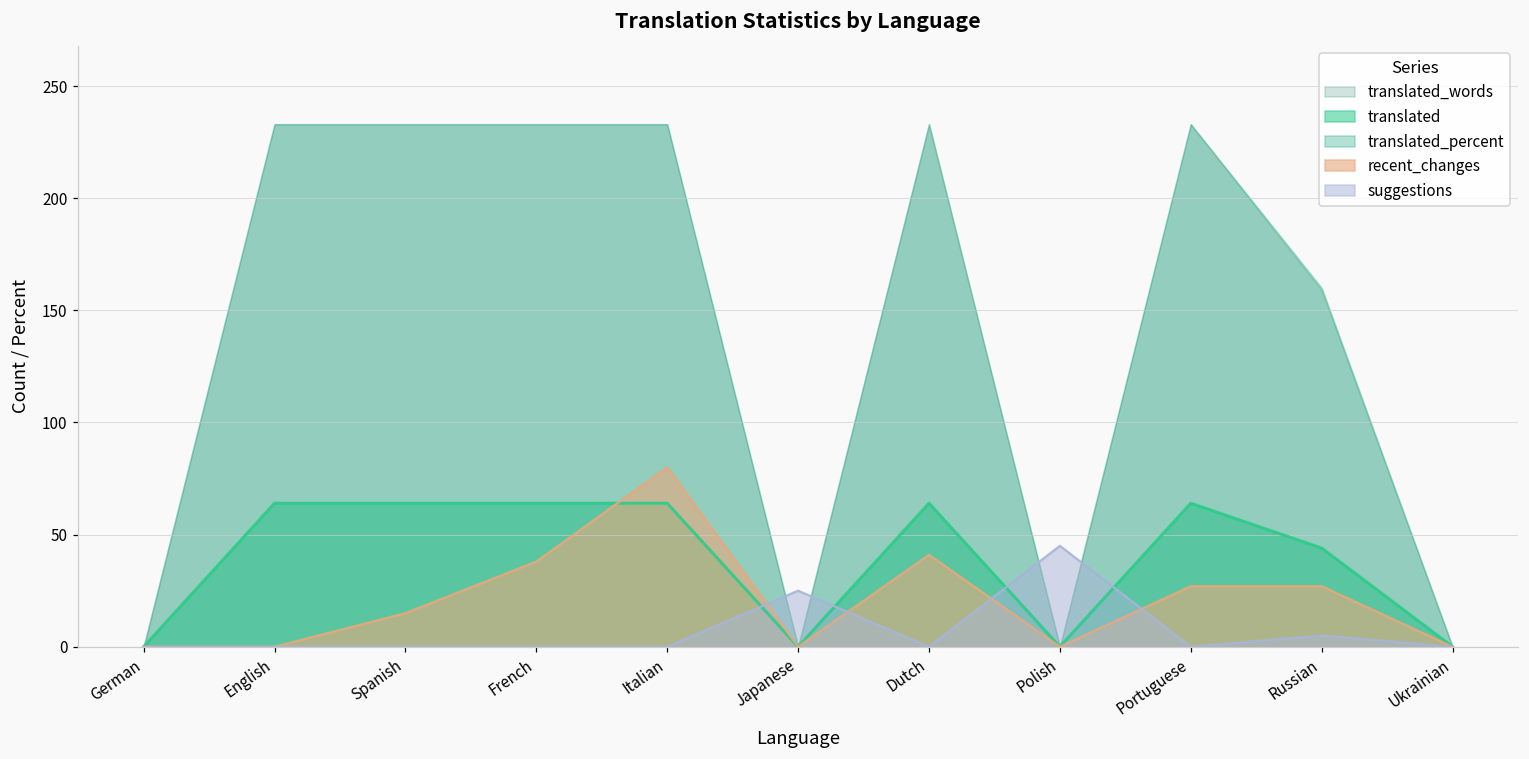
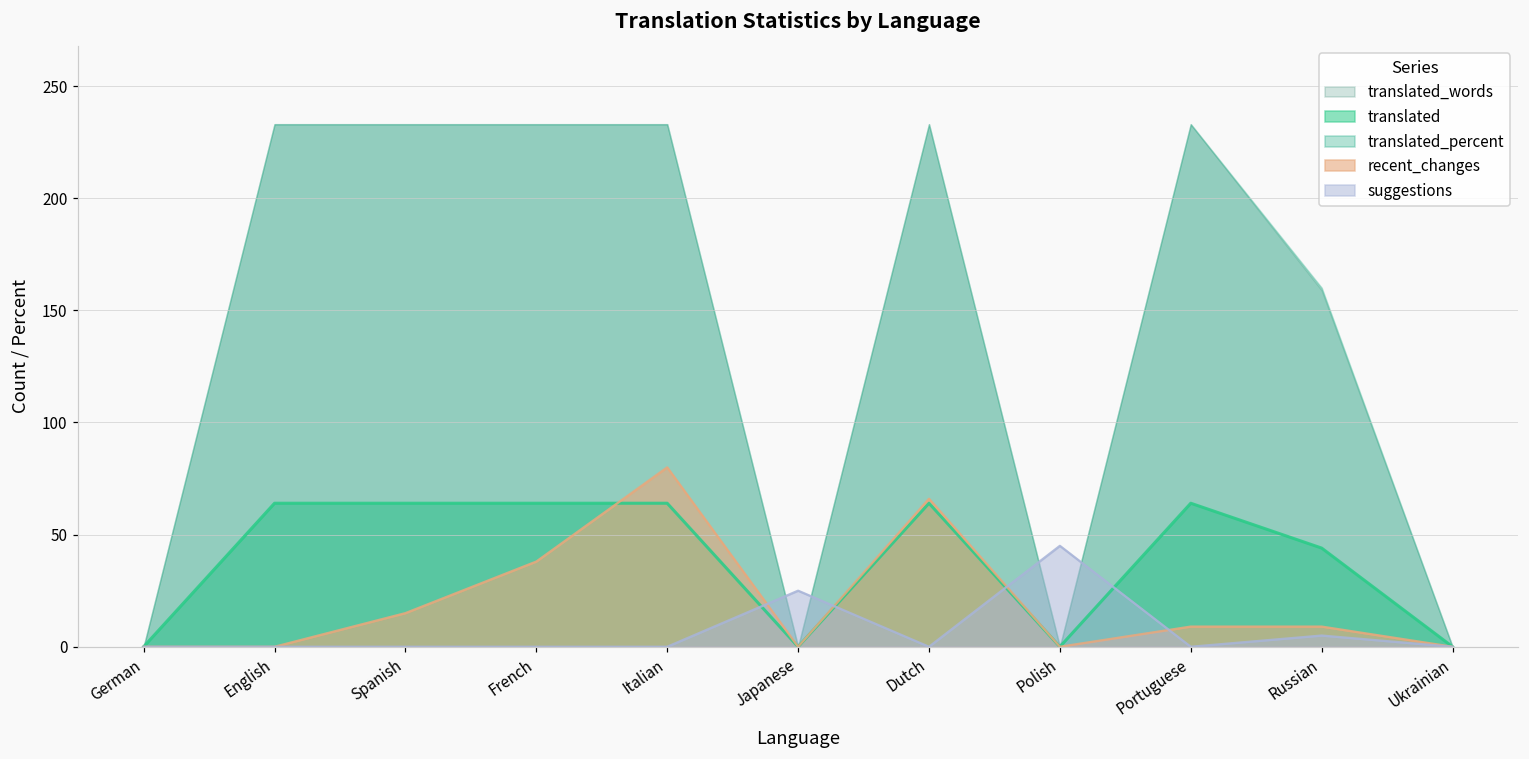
  {
    "recent_changes": {
      "Spanish": 15,
      "French": 38,
      "Italian": 80,
-     "Dutch": 41,
-     "Portuguese": 27,
-     "Russian": 27
+     "Dutch": 66,
+     "Portuguese": 9,
+     "Russian": 9
    }
  }
